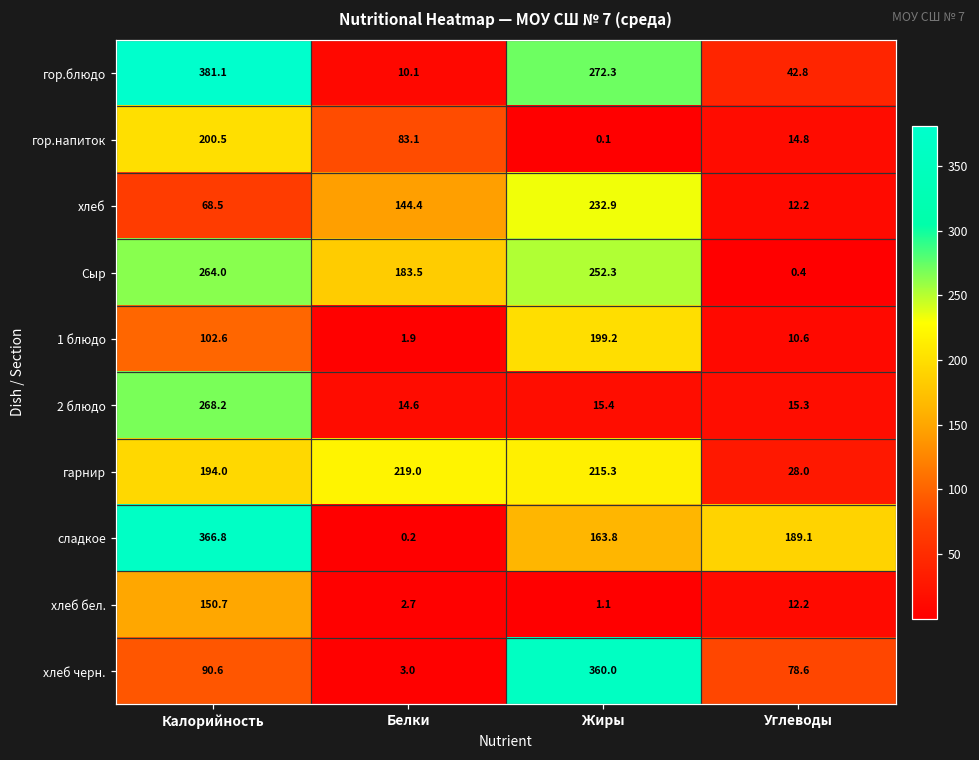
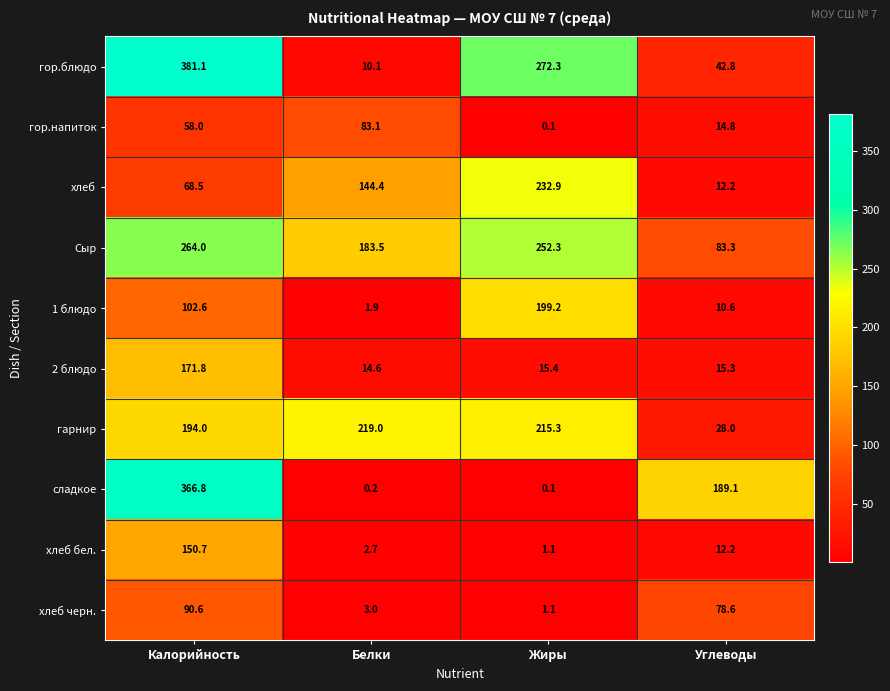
  {
    "гор.блюдо": {
      "Калорийность": 381.1,
      "Белки": 10.1,
      "Жиры": 272.3,
      "Углеводы": 42.8
    },
    "гор.напиток": {
-     "Калорийность": 200.5,
+     "Калорийность": 58.0,
      "Белки": 83.1,
      "Жиры": 0.1,
      "Углеводы": 14.8
    },
    "хлеб": {
      "Калорийность": 68.5,
      "Белки": 144.4,
      "Жиры": 232.9,
      "Углеводы": 12.2
    },
    "Сыр": {
      "Калорийность": 264.0,
      "Белки": 183.5,
      "Жиры": 252.3,
-     "Углеводы": 0.4
+     "Углеводы": 83.3
    },
    "1 блюдо": {
      "Калорийность": 102.6,
      "Белки": 1.9,
      "Жиры": 199.2,
      "Углеводы": 10.6
    },
    "2 блюдо": {
-     "Калорийность": 268.2,
+     "Калорийность": 171.8,
      "Белки": 14.6,
      "Жиры": 15.4,
      "Углеводы": 15.3
    },
    "гарнир": {
      "Калорийность": 194.0,
      "Белки": 219.0,
      "Жиры": 215.3,
      "Углеводы": 28.0
    },
    "сладкое": {
      "Калорийность": 366.8,
      "Белки": 0.2,
-     "Жиры": 163.8,
+     "Жиры": 0.1,
      "Углеводы": 189.1
    },
    "хлеб бел.": {
      "Калорийность": 150.7,
      "Белки": 2.7,
      "Жиры": 1.1,
      "Углеводы": 12.2
    },
    "хлеб черн.": {
      "Калорийность": 90.6,
      "Белки": 3.0,
-     "Жиры": 360.0,
+     "Жиры": 1.1,
      "Углеводы": 78.6
    }
  }
